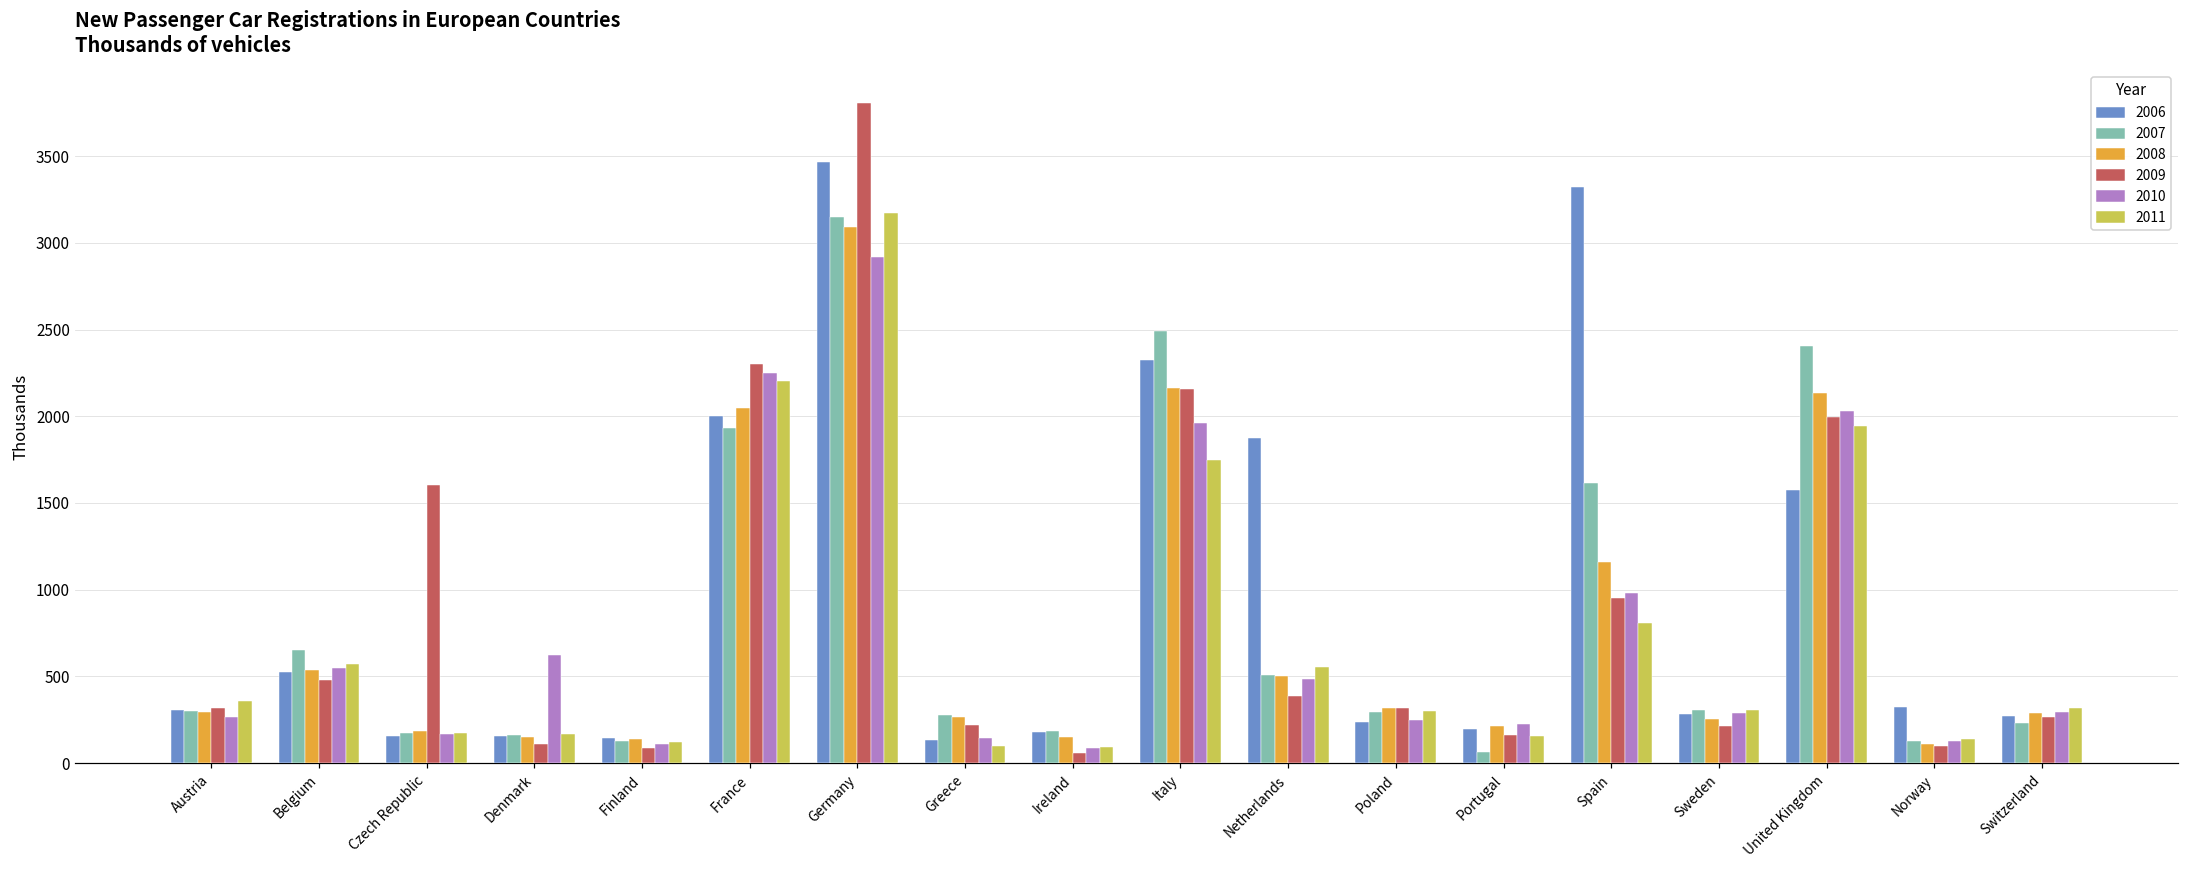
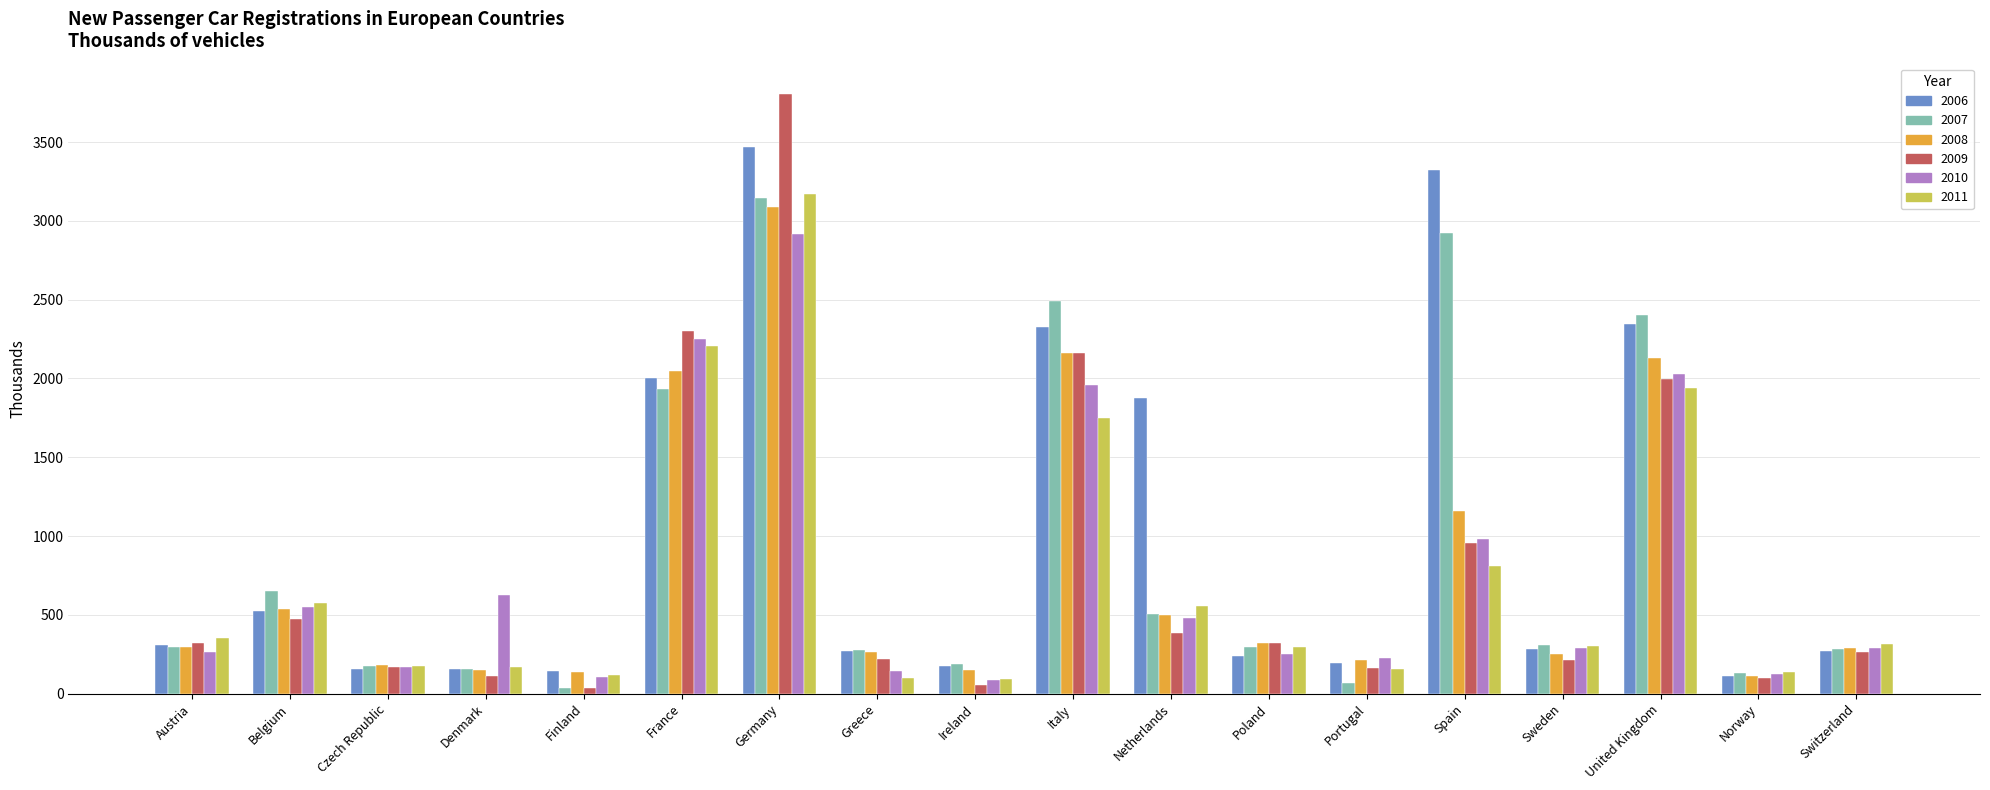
  {
    "2006": {
      "Austria": 310,
      "Belgium": 530,
      "Czech Republic": 160,
      "Denmark": 150,
      "Finland": 150,
      "France": 2000,
      "Germany": 3470,
-     "Greece": 130,
+     "Greece": 270,
      "Ireland": 180,
      "Italy": 2330,
      "Netherlands": 1870,
      "Poland": 240,
      "Portugal": 190,
      "Spain": 3320,
      "Sweden": 280,
-     "United Kingdom": 1570,
-     "Norway": 320,
+     "United Kingdom": 2340,
+     "Norway": 110,
      "Switzerland": 270
    },
    "2007": {
      "Austria": 300,
      "Belgium": 650,
      "Czech Republic": 170,
      "Denmark": 160,
-     "Finland": 130,
+     "Finland": 40,
      "France": 1930,
      "Germany": 3150,
      "Greece": 280,
      "Ireland": 190,
      "Italy": 2490,
      "Netherlands": 510,
      "Poland": 290,
      "Portugal": 60,
-     "Spain": 1610,
+     "Spain": 2920,
      "Sweden": 310,
      "United Kingdom": 2400,
      "Norway": 130,
-     "Switzerland": 230
+     "Switzerland": 280
    },
    "2009": {
      "Austria": 320,
      "Belgium": 480,
-     "Czech Republic": 1600,
+     "Czech Republic": 170,
      "Denmark": 110,
-     "Finland": 90,
+     "Finland": 40,
      "France": 2300,
      "Germany": 3810,
      "Greece": 220,
      "Ireland": 60,
      "Italy": 2160,
      "Netherlands": 390,
      "Poland": 320,
      "Portugal": 160,
      "Spain": 950,
      "Sweden": 210,
      "United Kingdom": 1990,
      "Norway": 100,
      "Switzerland": 270
    },
    "2010": {
      "Austria": 270,
      "Belgium": 550,
      "Czech Republic": 170,
      "Denmark": 620,
      "Finland": 110,
      "France": 2250,
      "Germany": 2920,
      "Greece": 140,
      "Ireland": 90,
      "Italy": 1960,
      "Netherlands": 480,
      "Poland": 250,
      "Portugal": 220,
      "Spain": 980,
      "Sweden": 290,
      "United Kingdom": 2030,
      "Norway": 130,
      "Switzerland": 290
    }
  }
